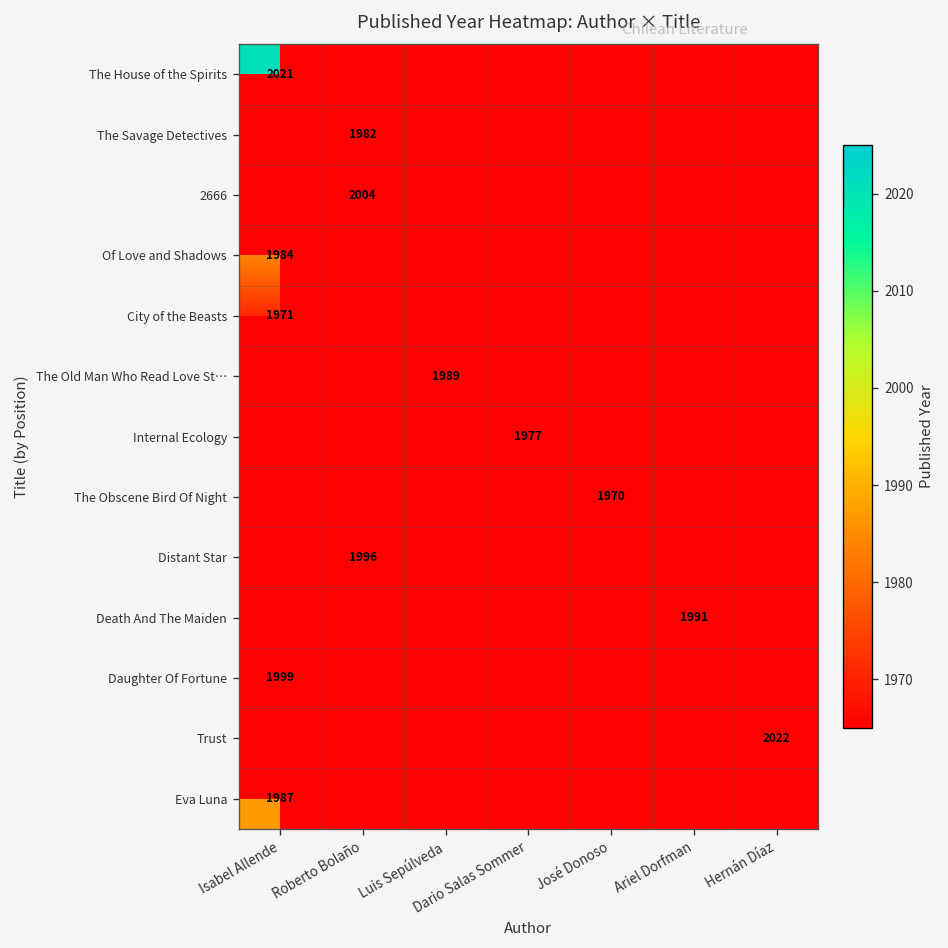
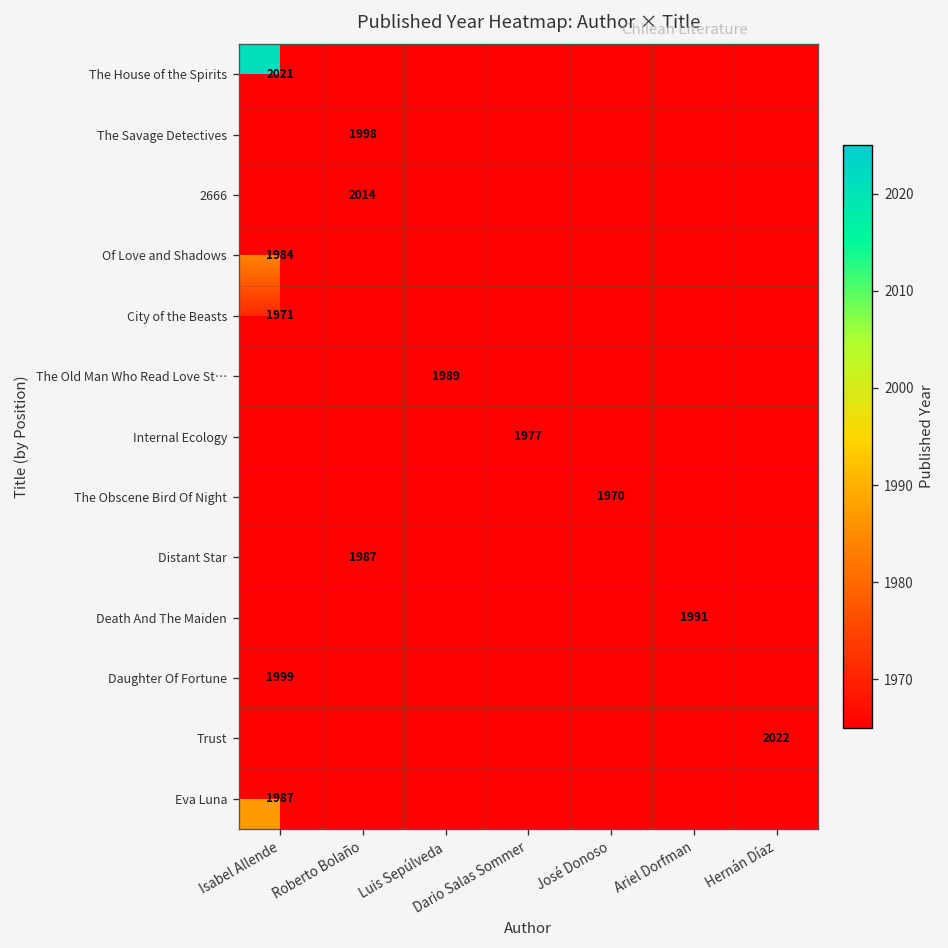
  {
    "The House of the Spirits": {
      "Isabel Allende": 2021
    },
    "The Savage Detectives": {
-     "Roberto Bolaño": 1982
+     "Roberto Bolaño": 1998
    },
    "2666": {
-     "Roberto Bolaño": 2004
+     "Roberto Bolaño": 2014
    },
    "Of Love and Shadows": {
      "Isabel Allende": 1984
    },
    "City of the Beasts": {
      "Isabel Allende": 1971
    },
    "The Old Man Who Read Love St…": {
      "Luis Sepúlveda": 1989
    },
    "Internal Ecology": {
      "Dario Salas Sommer": 1977
    },
    "The Obscene Bird Of Night": {
      "José Donoso": 1970
    },
    "Distant Star": {
-     "Roberto Bolaño": 1996
+     "Roberto Bolaño": 1987
    },
    "Death And The Maiden": {
      "Ariel Dorfman": 1991
    },
    "Daughter Of Fortune": {
      "Isabel Allende": 1999
    },
    "Trust": {
      "Hernán Díaz": 2022
    },
    "Eva Luna": {
      "Isabel Allende": 1987
    }
  }
